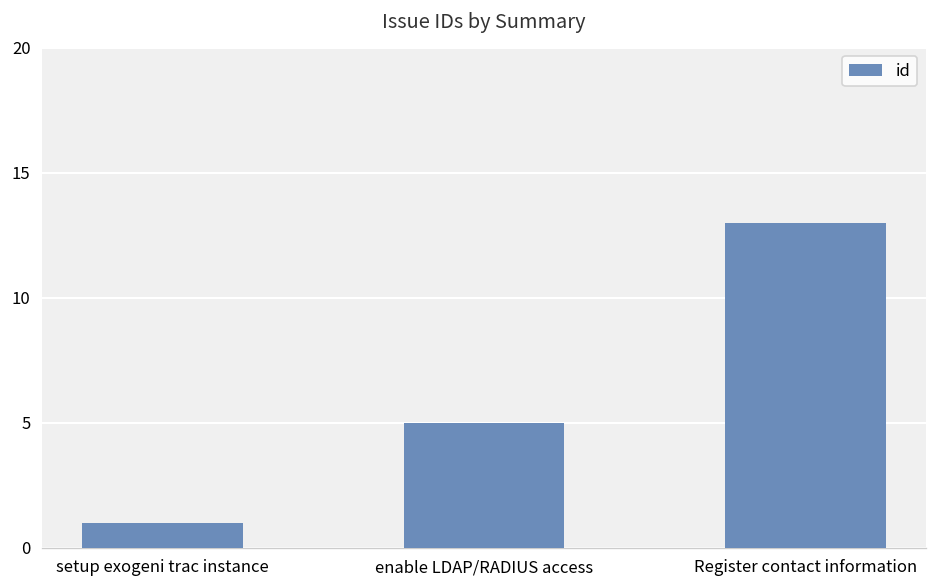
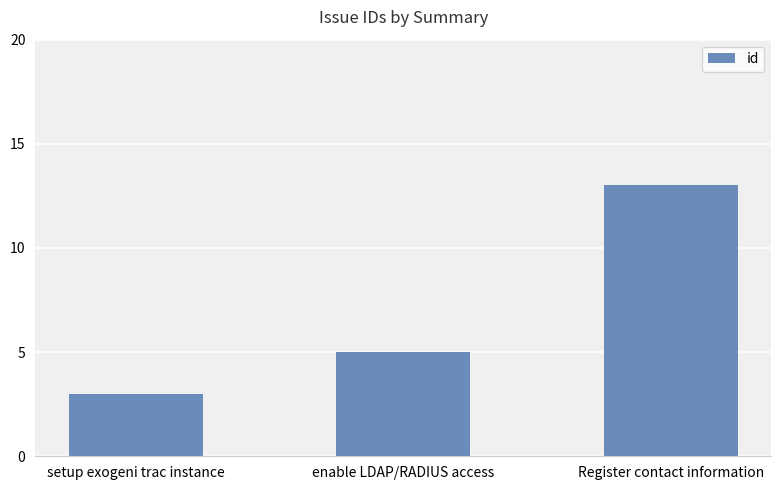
  {
-   "setup exogeni trac instance": 1,
+   "setup exogeni trac instance": 3,
    "enable LDAP/RADIUS access": 5,
    "Register contact information": 13
  }
